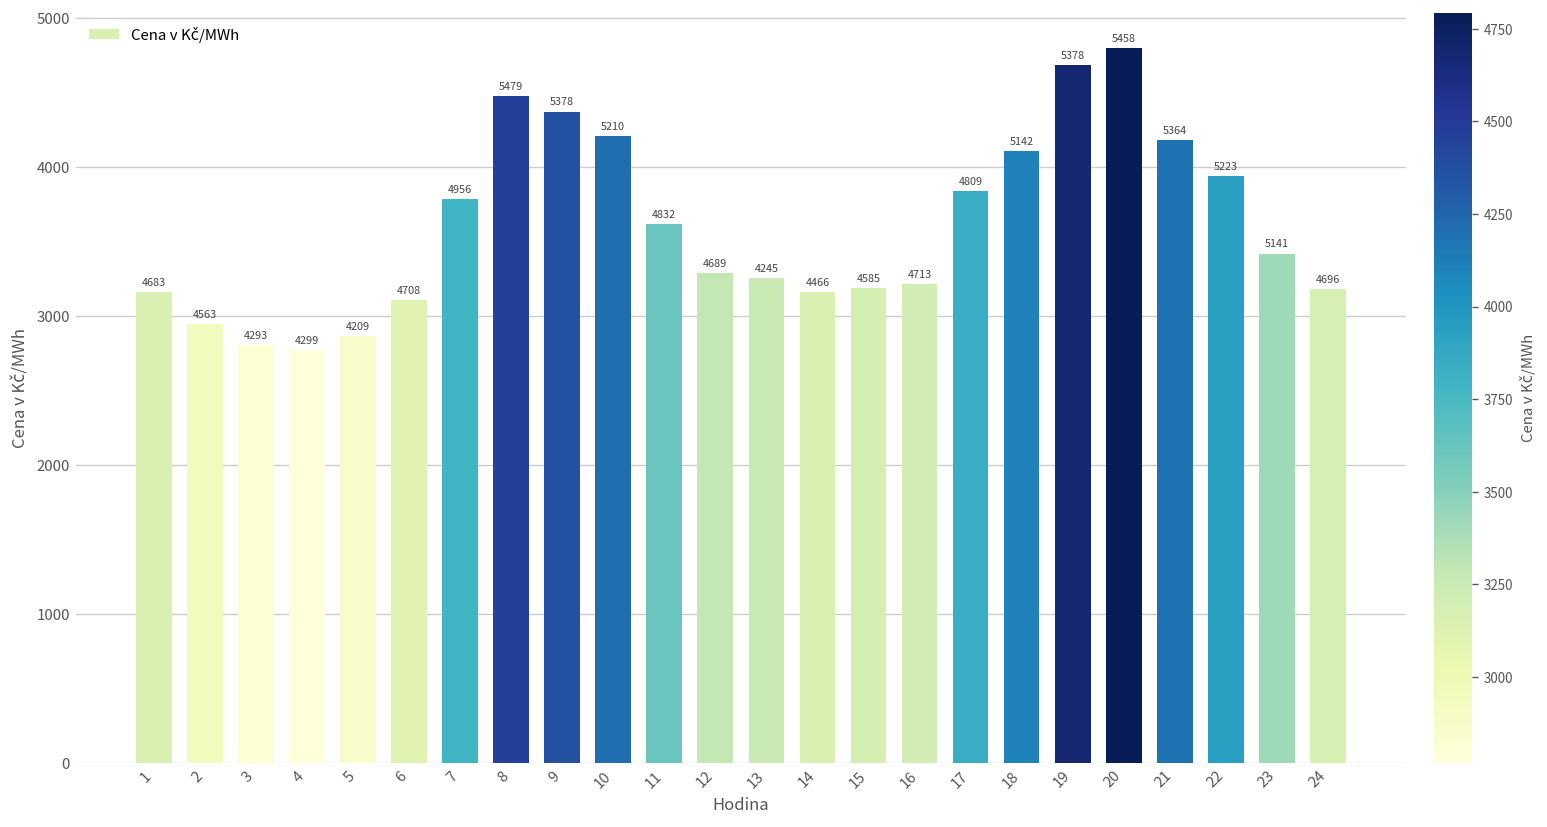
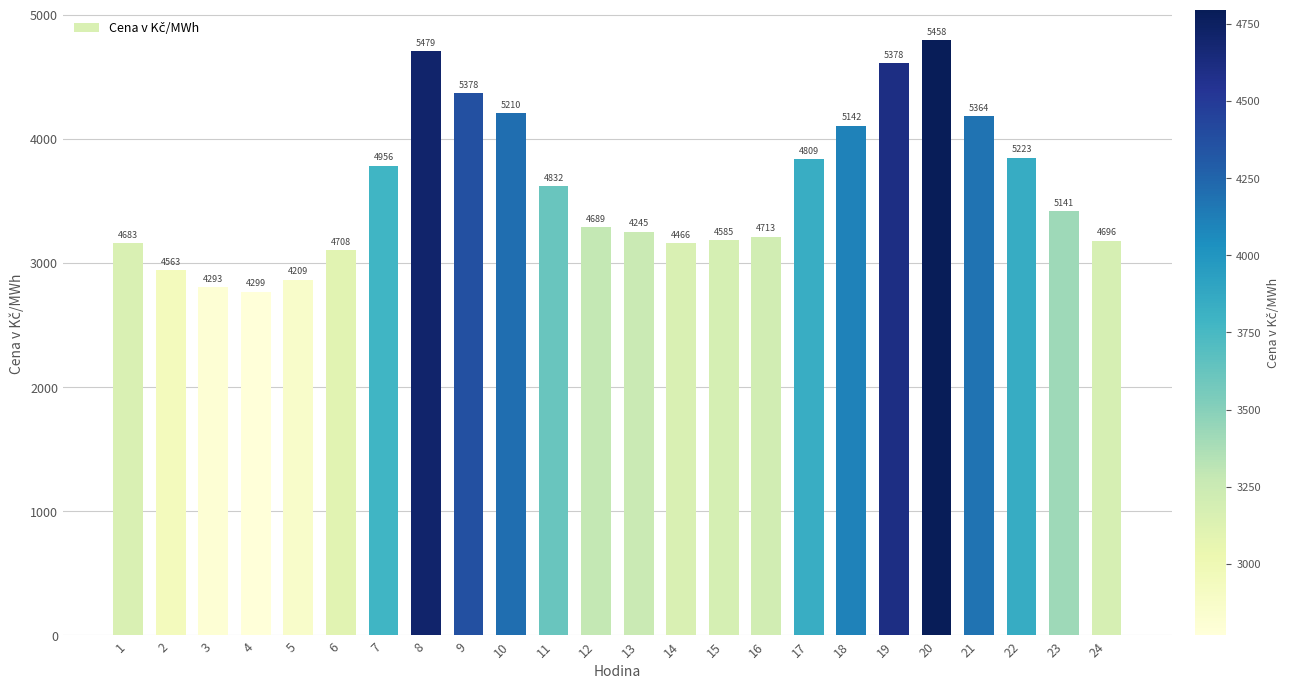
  {
-   "8": 4470,
-   "19": 4680,
-   "22": 3940
+   "8": 4710,
+   "19": 4610,
+   "22": 3850
  }
